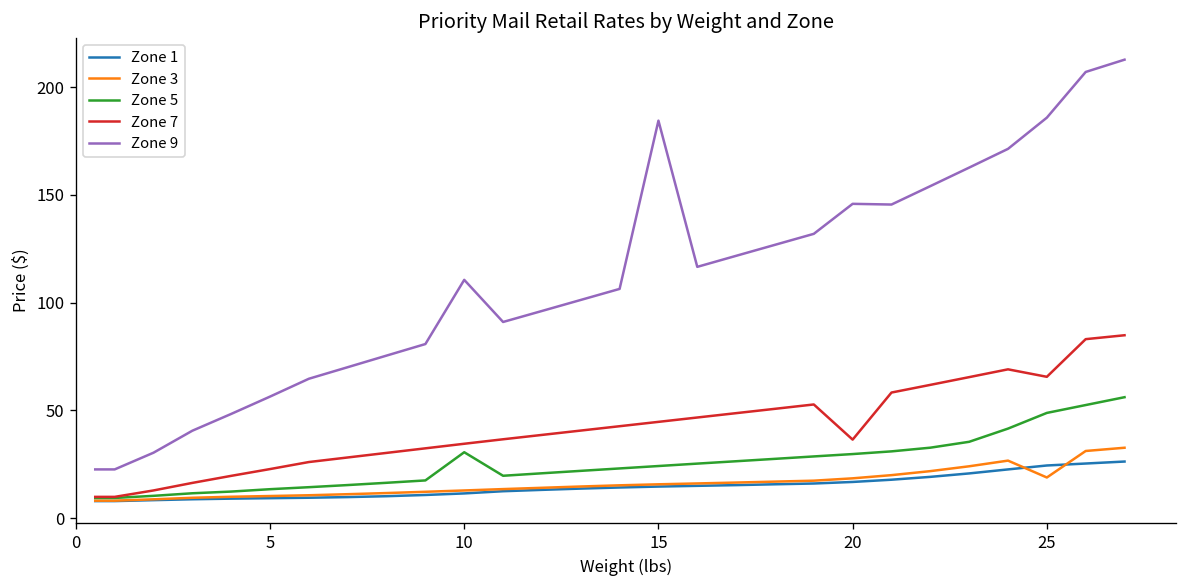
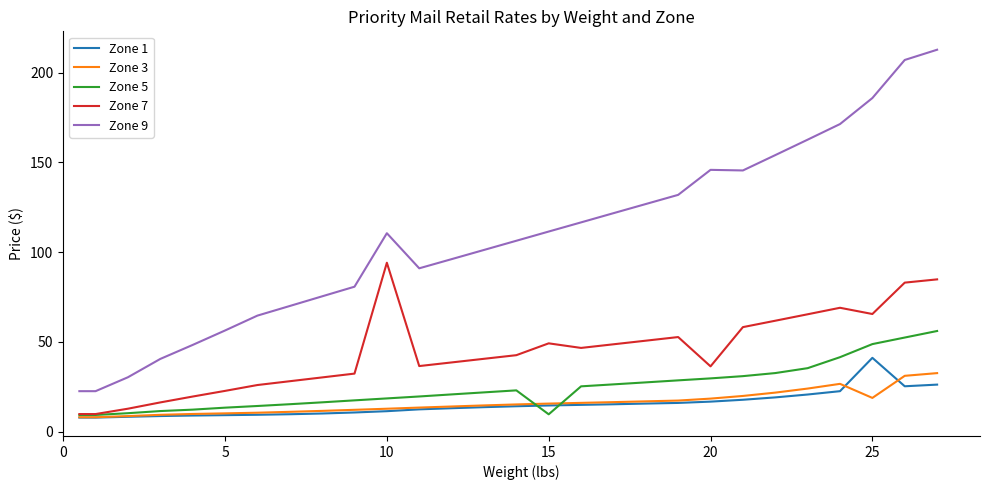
  {
    "Zone 1": {
      "20": 17,
-     "25": 24
+     "25": 41
    },
    "Zone 3": {
      "20": 18,
      "25": 19
    },
    "Zone 5": {
      "5": 13,
-     "10": 31,
-     "15": 24,
+     "10": 19,
+     "15": 10,
      "20": 30,
      "25": 49
    },
    "Zone 7": {
      "5": 23,
-     "10": 35,
-     "15": 45,
+     "10": 94,
+     "15": 49,
      "20": 36,
      "25": 66
    },
    "Zone 9": {
      "5": 56,
      "10": 111,
-     "15": 184,
+     "15": 111,
      "20": 146,
      "25": 186
    }
  }
